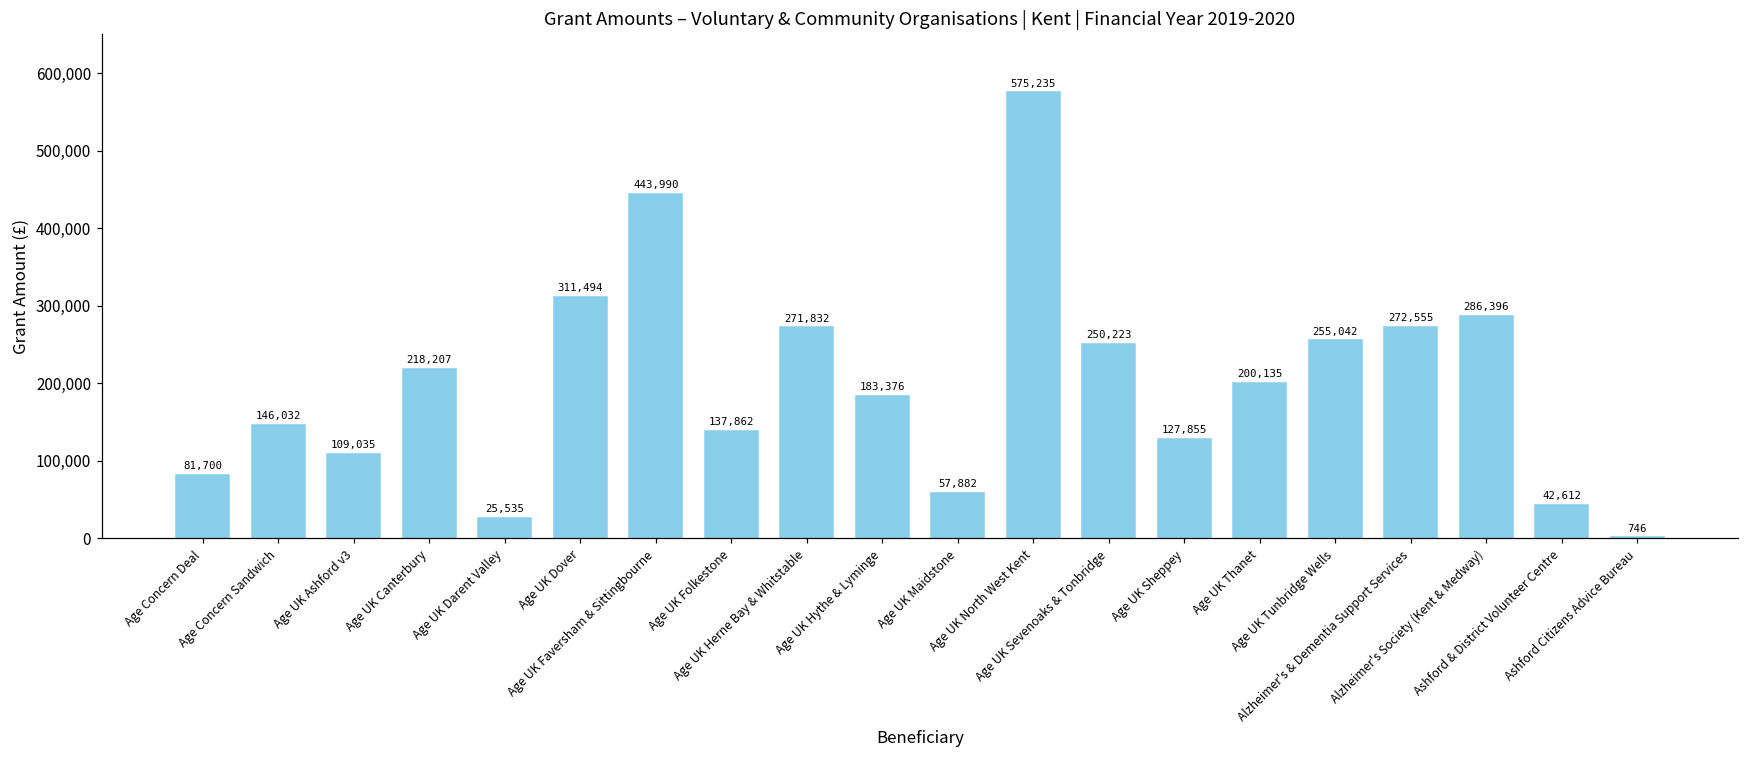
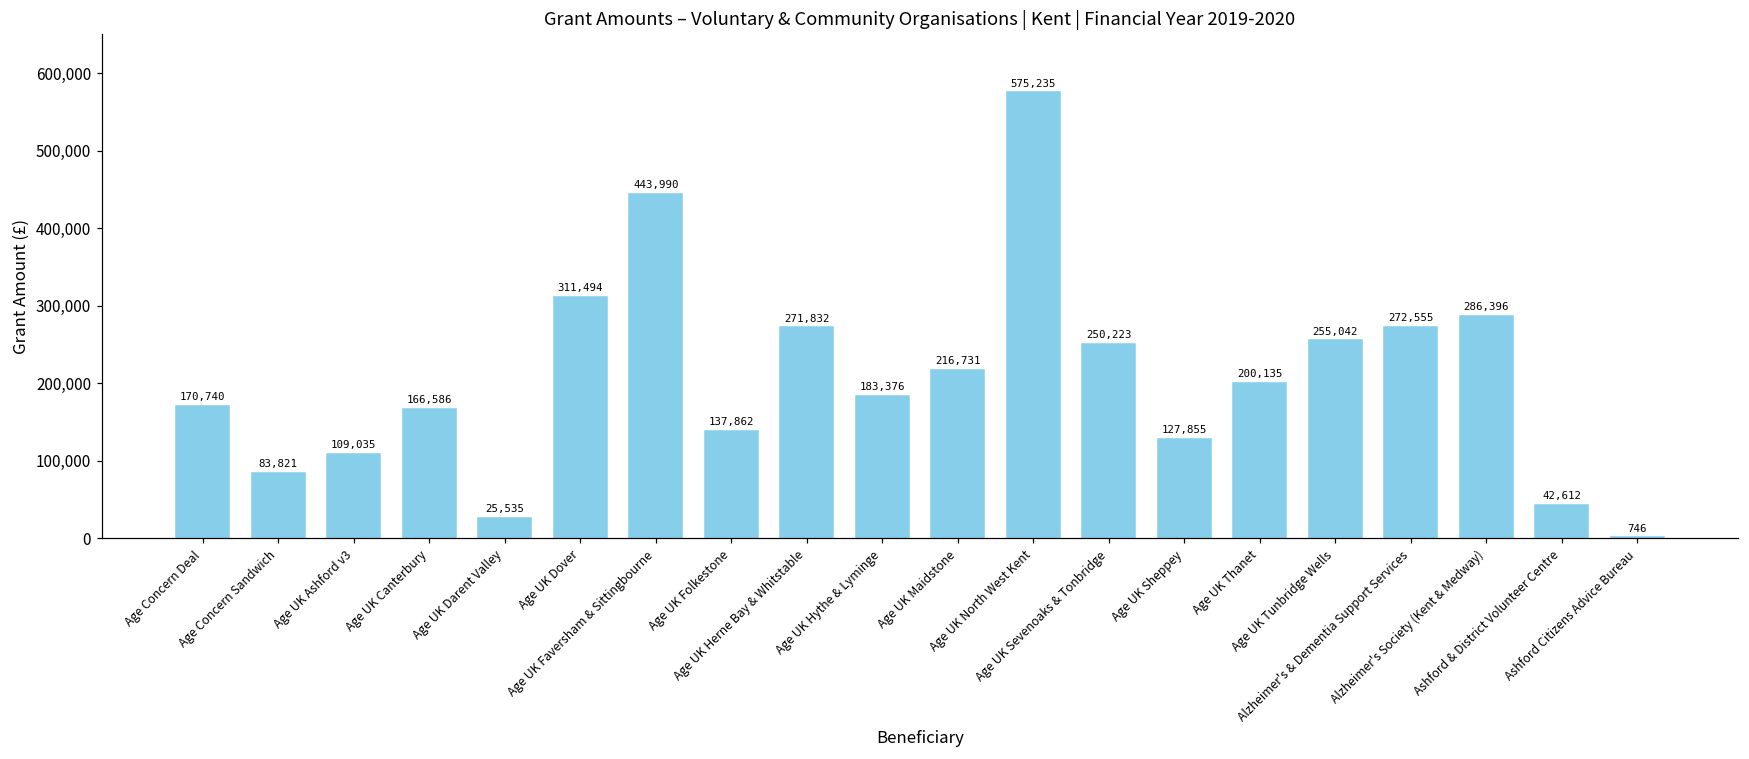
  {
-   "Age Concern Deal": "81,700",
-   "Age Concern Sandwich": "146,032",
+   "Age Concern Deal": "170,740",
+   "Age Concern Sandwich": "83,821",
    "Age UK Ashford v3": "109,035",
-   "Age UK Canterbury": "218,207",
+   "Age UK Canterbury": "166,586",
    "Age UK Darent Valley": "25,535",
    "Age UK Dover": "311,494",
    "Age UK Faversham & Sittingbourne": "443,990",
    "Age UK Folkestone": "137,862",
    "Age UK Herne Bay & Whitstable": "271,832",
    "Age UK Hythe & Lyminge": "183,376",
-   "Age UK Maidstone": "57,882",
+   "Age UK Maidstone": "216,731",
    "Age UK North West Kent": "575,235",
    "Age UK Sevenoaks & Tonbridge": "250,223",
    "Age UK Sheppey": "127,855",
    "Age UK Thanet": "200,135",
    "Age UK Tunbridge Wells": "255,042",
    "Alzheimer's & Dementia Support Services": "272,555",
    "Alzheimer's Society (Kent & Medway)": "286,396",
    "Ashford & District Volunteer Centre": "42,612",
    "Ashford Citizens Advice Bureau": "746"
  }
